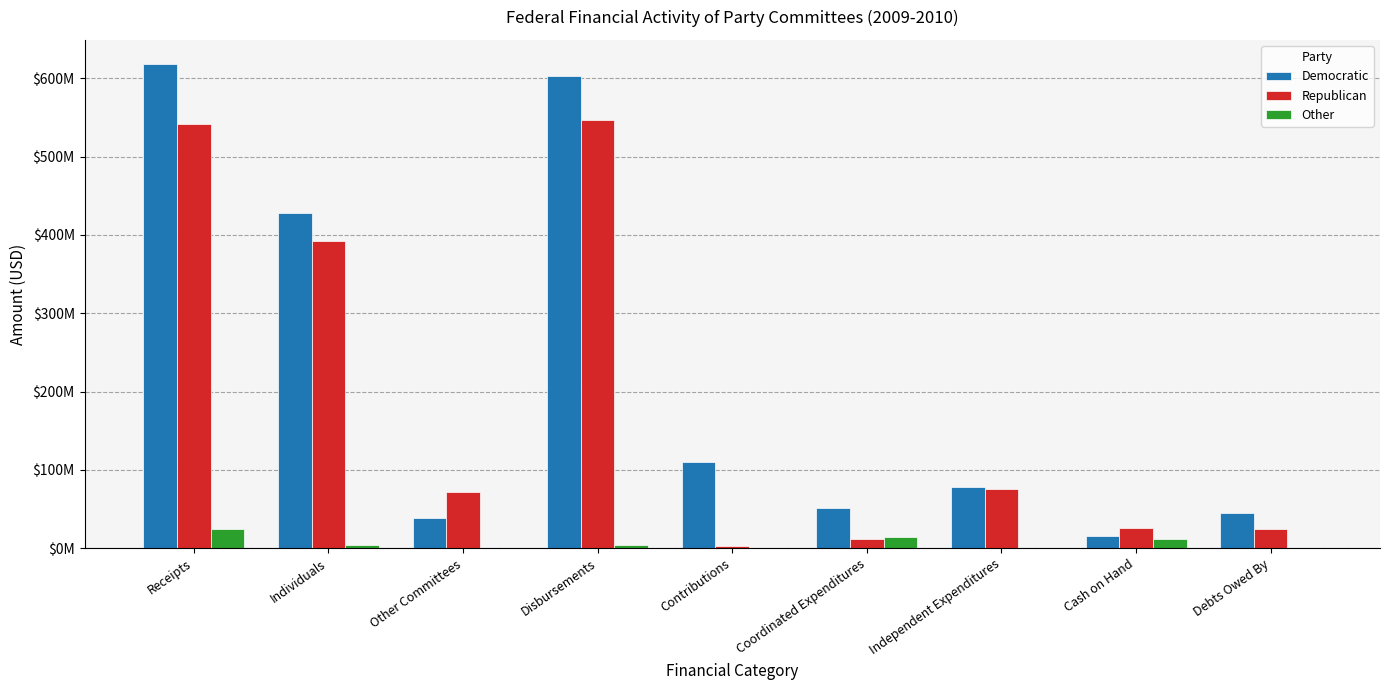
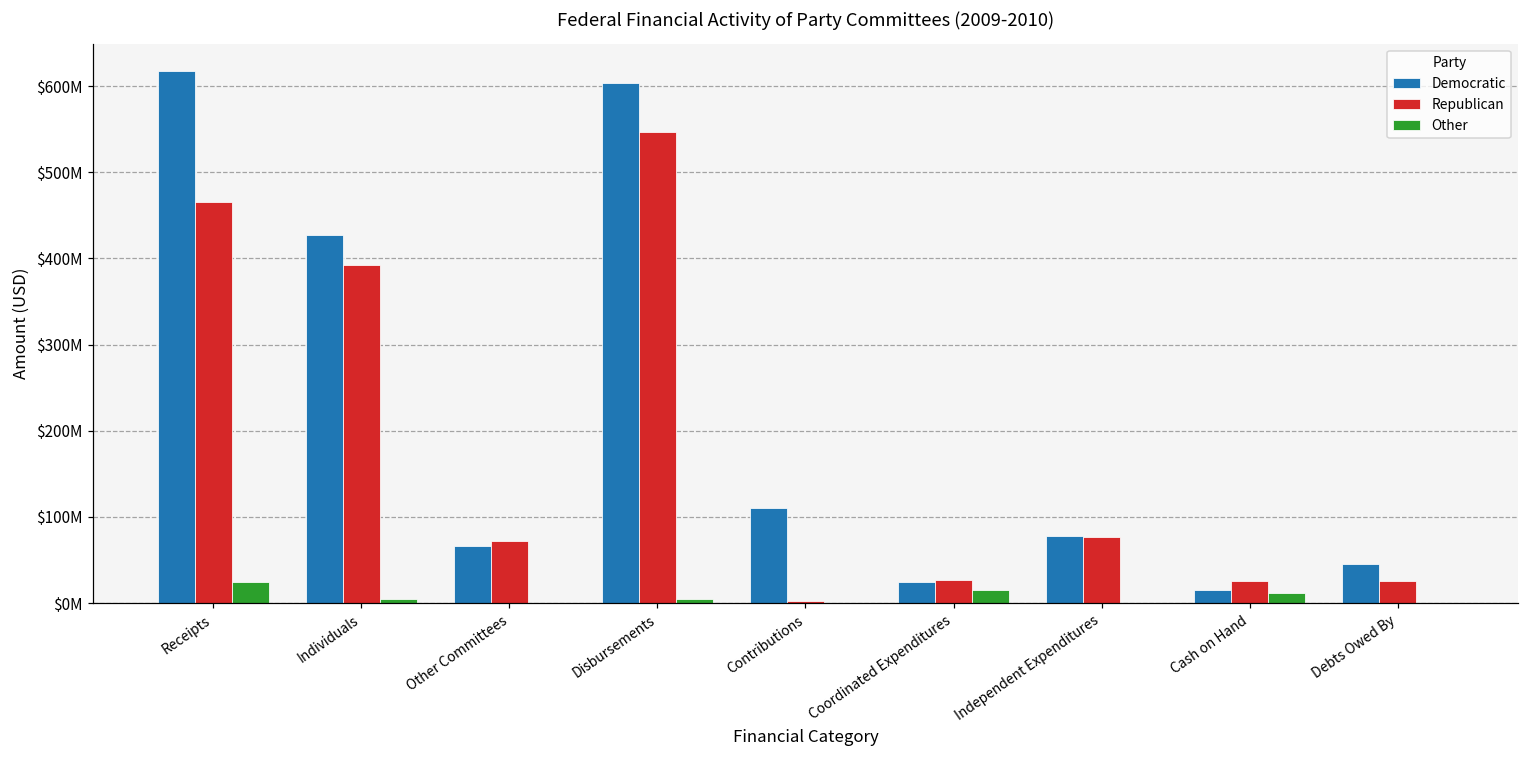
  {
    "Democratic": {
      "Receipts": "$620000000",
      "Individuals": "$430000000",
-     "Other Committees": "$40000000",
+     "Other Committees": "$70000000",
      "Disbursements": "$600000000",
      "Contributions": "$110000000",
-     "Coordinated Expenditures": "$50000000",
+     "Coordinated Expenditures": "$20000000",
      "Independent Expenditures": "$80000000",
      "Cash on Hand": "$20000000",
      "Debts Owed By": "$50000000"
    },
    "Republican": {
-     "Receipts": "$540000000",
+     "Receipts": "$470000000",
      "Individuals": "$390000000",
      "Other Committees": "$70000000",
      "Disbursements": "$550000000",
-     "Coordinated Expenditures": "$10000000",
+     "Coordinated Expenditures": "$30000000",
      "Independent Expenditures": "$80000000",
      "Cash on Hand": "$30000000",
      "Debts Owed By": "$30000000"
    },
    "Other": {
      "Receipts": "$20000000",
      "Individuals": "$0",
      "Disbursements": "$0",
      "Coordinated Expenditures": "$10000000",
      "Cash on Hand": "$10000000"
    }
  }
